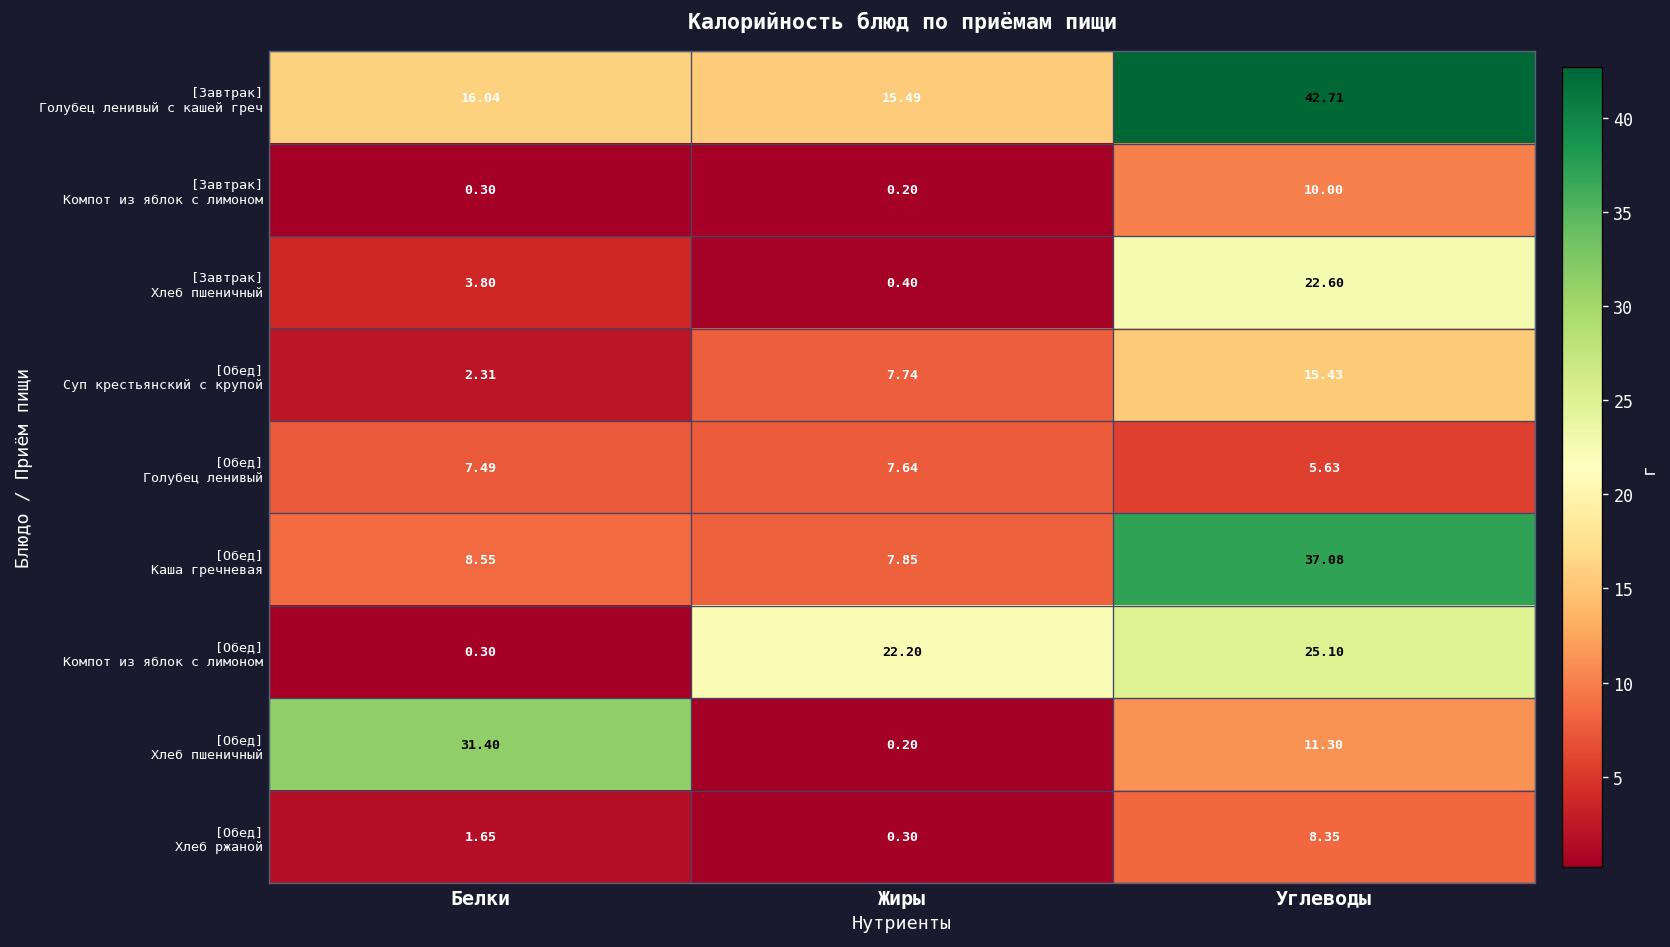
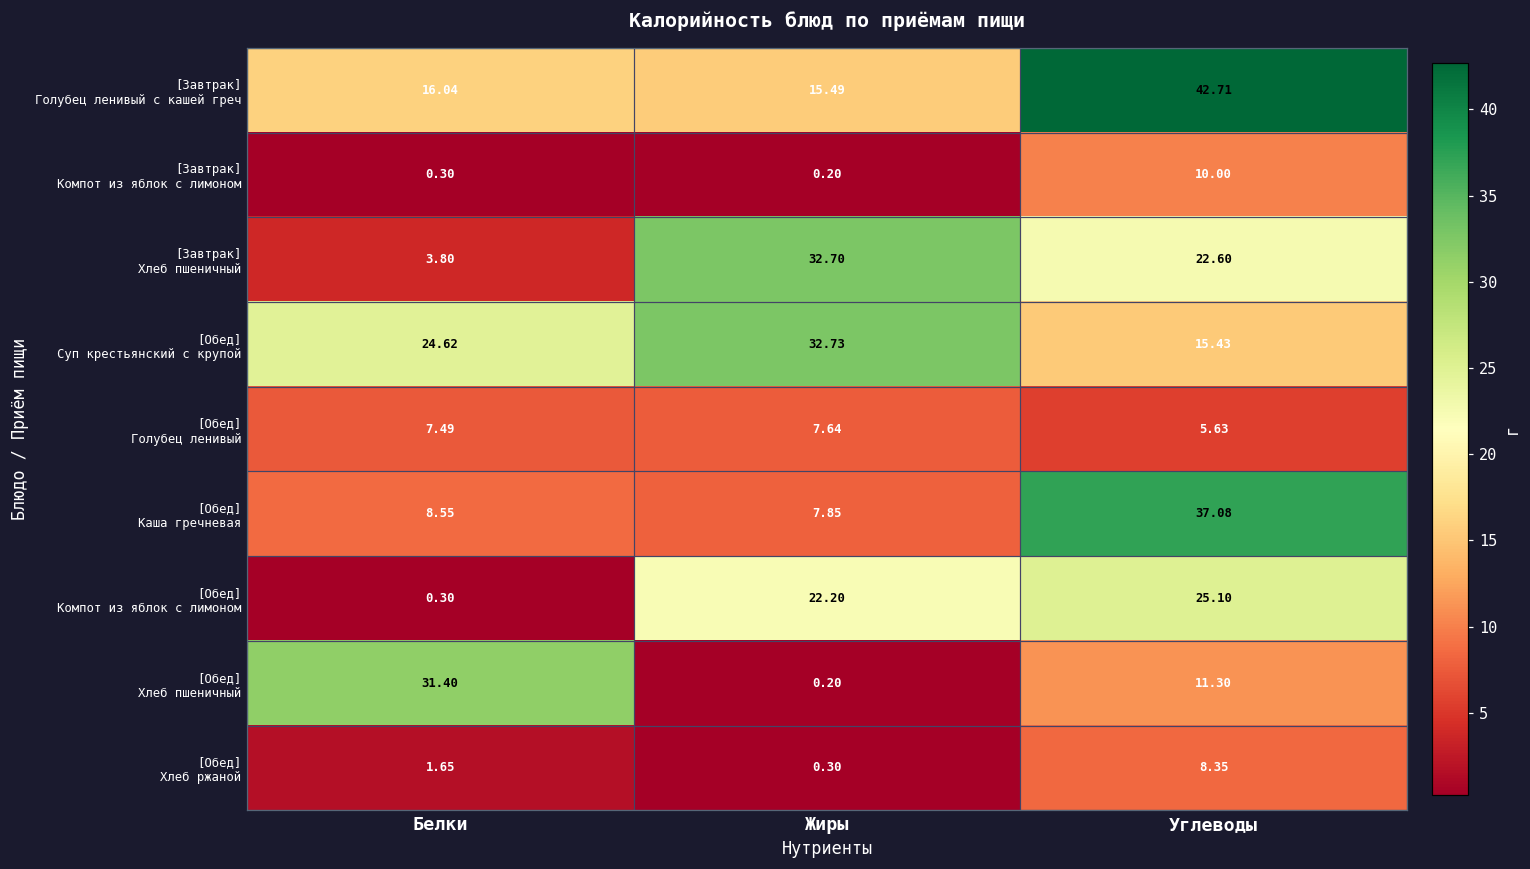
  {
    "[Завтрак] Голубец ленивый с кашей греч": {
      "Белки": 16.04,
      "Жиры": 15.49,
      "Углеводы": 42.71
    },
    "[Завтрак] Компот из яблок с лимоном": {
      "Белки": 0.30,
      "Жиры": 0.20,
      "Углеводы": 10.00
    },
    "[Завтрак] Хлеб пшеничный": {
      "Белки": 3.80,
-     "Жиры": 0.40,
+     "Жиры": 32.70,
      "Углеводы": 22.60
    },
    "[Обед] Суп крестьянский с крупой": {
-     "Белки": 2.31,
-     "Жиры": 7.74,
+     "Белки": 24.62,
+     "Жиры": 32.73,
      "Углеводы": 15.43
    },
    "[Обед] Голубец ленивый": {
      "Белки": 7.49,
      "Жиры": 7.64,
      "Углеводы": 5.63
    },
    "[Обед] Каша гречневая": {
      "Белки": 8.55,
      "Жиры": 7.85,
      "Углеводы": 37.08
    },
    "[Обед] Компот из яблок с лимоном": {
      "Белки": 0.30,
      "Жиры": 22.20,
      "Углеводы": 25.10
    },
    "[Обед] Хлеб пшеничный": {
      "Белки": 31.40,
      "Жиры": 0.20,
      "Углеводы": 11.30
    },
    "[Обед] Хлеб ржаной": {
      "Белки": 1.65,
      "Жиры": 0.30,
      "Углеводы": 8.35
    }
  }
